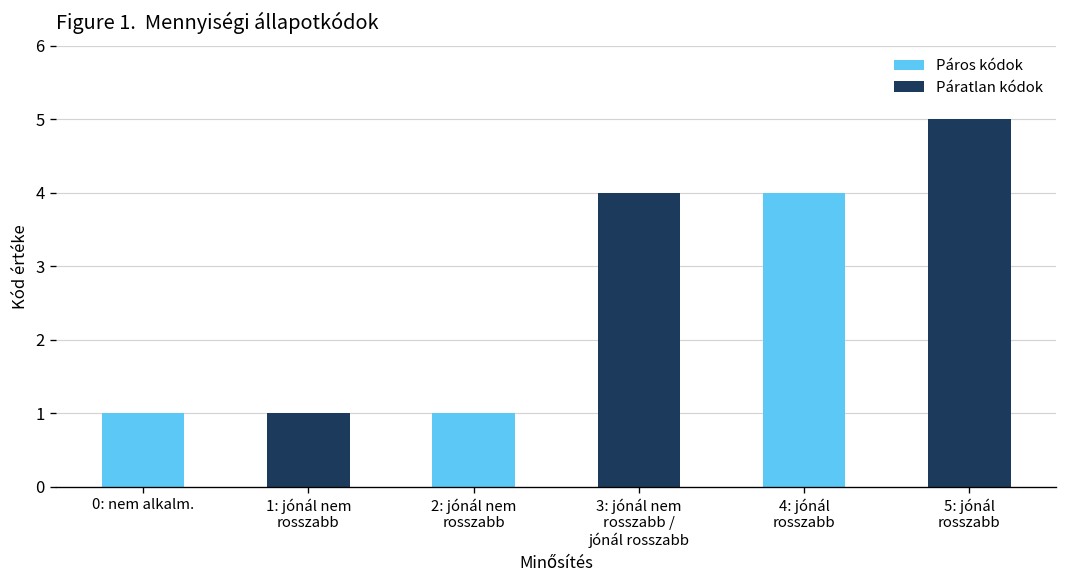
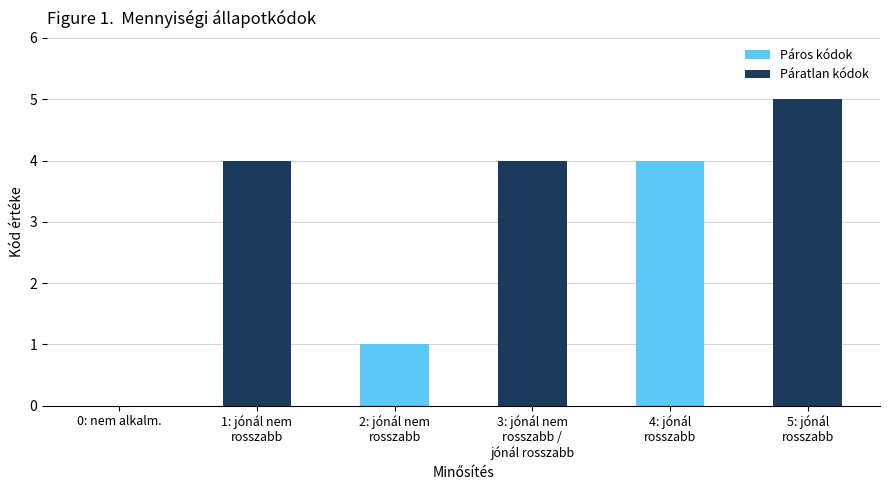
  {
-   "0: nem alkalm.": 1,
-   "1: jónál nem rosszabb": 1,
+   "0: nem alkalm.": 0,
+   "1: jónál nem rosszabb": 4,
    "2: jónál nem rosszabb": 1,
    "3: jónál nem rosszabb / jónál rosszabb": 4,
    "4: jónál rosszabb": 4,
    "5: jónál rosszabb": 5
  }
